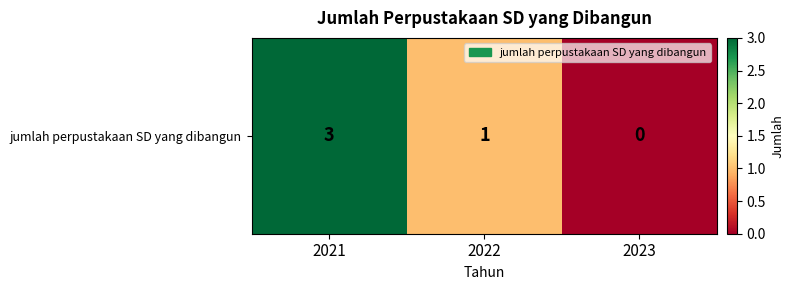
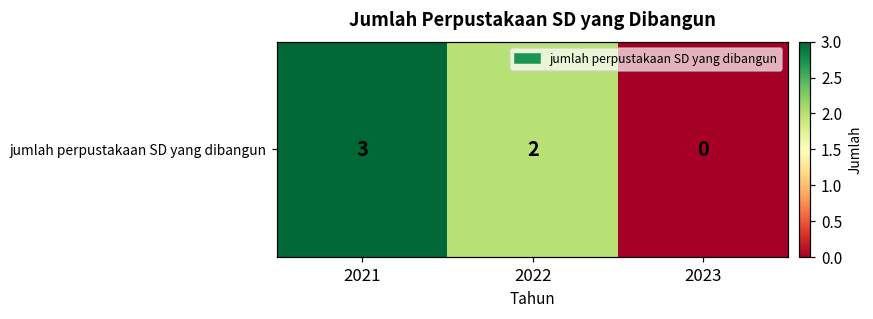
  {
    "jumlah perpustakaan SD yang dibangun": {
      "2021": 3,
-     "2022": 1,
+     "2022": 2,
      "2023": 0
    }
  }
